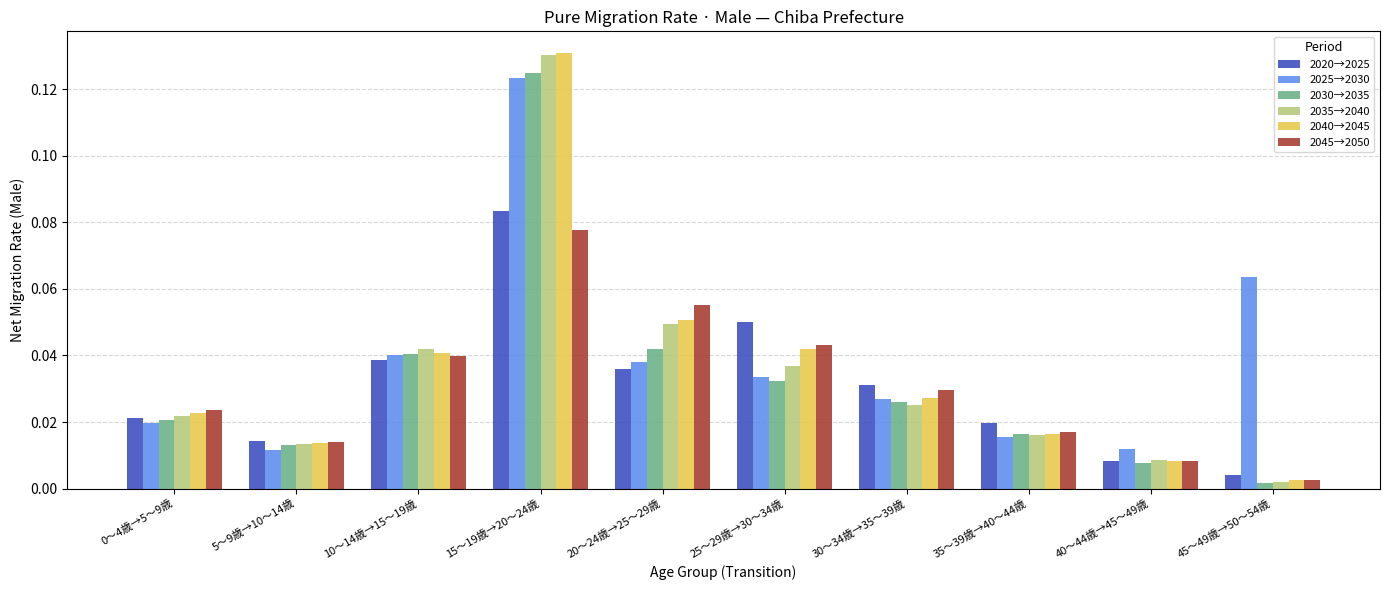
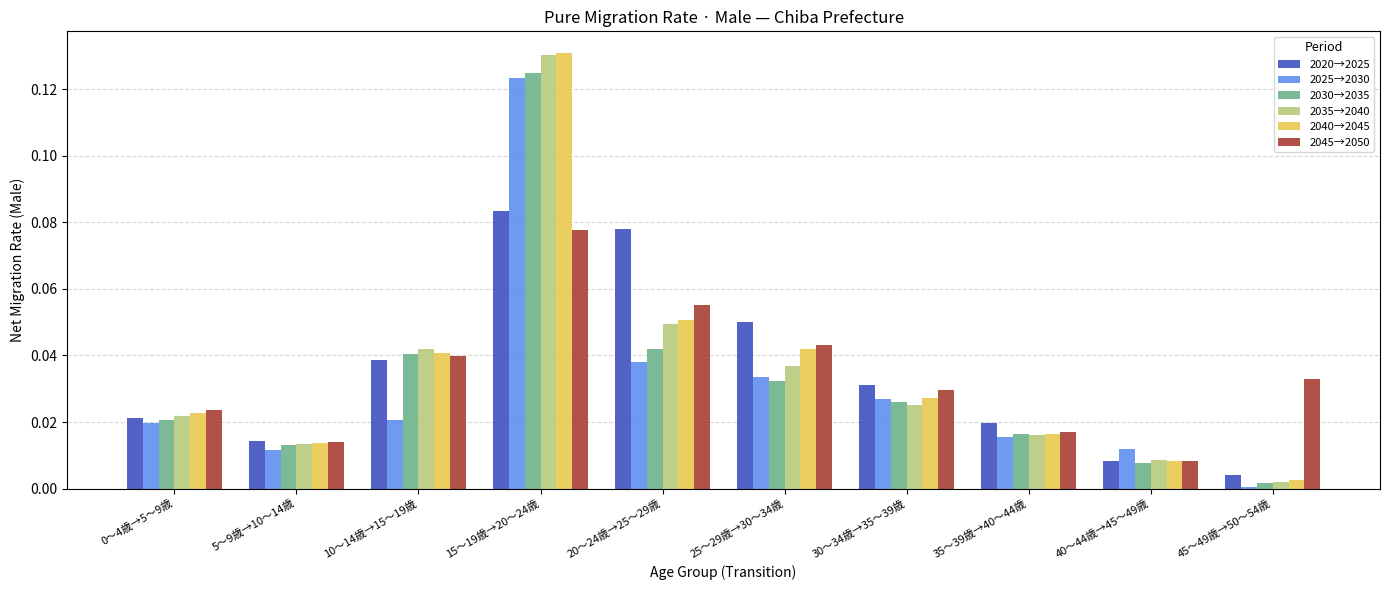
  {
    "2020→2025": {
      "0～4歳→5～9歳": 0.021,
      "5～9歳→10～14歳": 0.014,
      "10～14歳→15～19歳": 0.039,
      "15～19歳→20～24歳": 0.084,
-     "20～24歳→25～29歳": 0.036,
+     "20～24歳→25～29歳": 0.078,
      "25～29歳→30～34歳": 0.050,
      "30～34歳→35～39歳": 0.031,
      "35～39歳→40～44歳": 0.020,
      "40～44歳→45～49歳": 0.008,
      "45～49歳→50～54歳": 0.004
    },
    "2025→2030": {
      "0～4歳→5～9歳": 0.020,
      "5～9歳→10～14歳": 0.012,
-     "10～14歳→15～19歳": 0.040,
+     "10～14歳→15～19歳": 0.021,
      "15～19歳→20～24歳": 0.123,
      "20～24歳→25～29歳": 0.038,
      "25～29歳→30～34歳": 0.033,
      "30～34歳→35～39歳": 0.027,
      "35～39歳→40～44歳": 0.015,
      "40～44歳→45～49歳": 0.012,
-     "45～49歳→50～54歳": 0.064
+     "45～49歳→50～54歳": 0.001
    },
    "2030→2035": {
      "0～4歳→5～9歳": 0.021,
      "5～9歳→10～14歳": 0.013,
      "10～14歳→15～19歳": 0.040,
      "15～19歳→20～24歳": 0.125,
      "20～24歳→25～29歳": 0.042,
      "25～29歳→30～34歳": 0.032,
      "30～34歳→35～39歳": 0.026,
      "35～39歳→40～44歳": 0.017,
      "40～44歳→45～49歳": 0.008,
      "45～49歳→50～54歳": 0.002
    },
    "2035→2040": {
      "0～4歳→5～9歳": 0.022,
      "5～9歳→10～14歳": 0.013,
      "10～14歳→15～19歳": 0.042,
      "15～19歳→20～24歳": 0.130,
      "20～24歳→25～29歳": 0.049,
      "25～29歳→30～34歳": 0.037,
      "30～34歳→35～39歳": 0.025,
      "35～39歳→40～44歳": 0.016,
      "40～44歳→45～49歳": 0.009,
      "45～49歳→50～54歳": 0.002
    },
    "2040→2045": {
      "0～4歳→5～9歳": 0.023,
      "5～9歳→10～14歳": 0.014,
      "10～14歳→15～19歳": 0.041,
      "15～19歳→20～24歳": 0.131,
      "20～24歳→25～29歳": 0.050,
      "25～29歳→30～34歳": 0.042,
      "30～34歳→35～39歳": 0.027,
      "35～39歳→40～44歳": 0.016,
      "40～44歳→45～49歳": 0.008,
      "45～49歳→50～54歳": 0.003
    },
    "2045→2050": {
      "0～4歳→5～9歳": 0.024,
      "5～9歳→10～14歳": 0.014,
      "10～14歳→15～19歳": 0.040,
      "15～19歳→20～24歳": 0.078,
      "20～24歳→25～29歳": 0.055,
      "25～29歳→30～34歳": 0.043,
      "30～34歳→35～39歳": 0.030,
      "35～39歳→40～44歳": 0.017,
      "40～44歳→45～49歳": 0.008,
-     "45～49歳→50～54歳": 0.003
+     "45～49歳→50～54歳": 0.033
    }
  }
